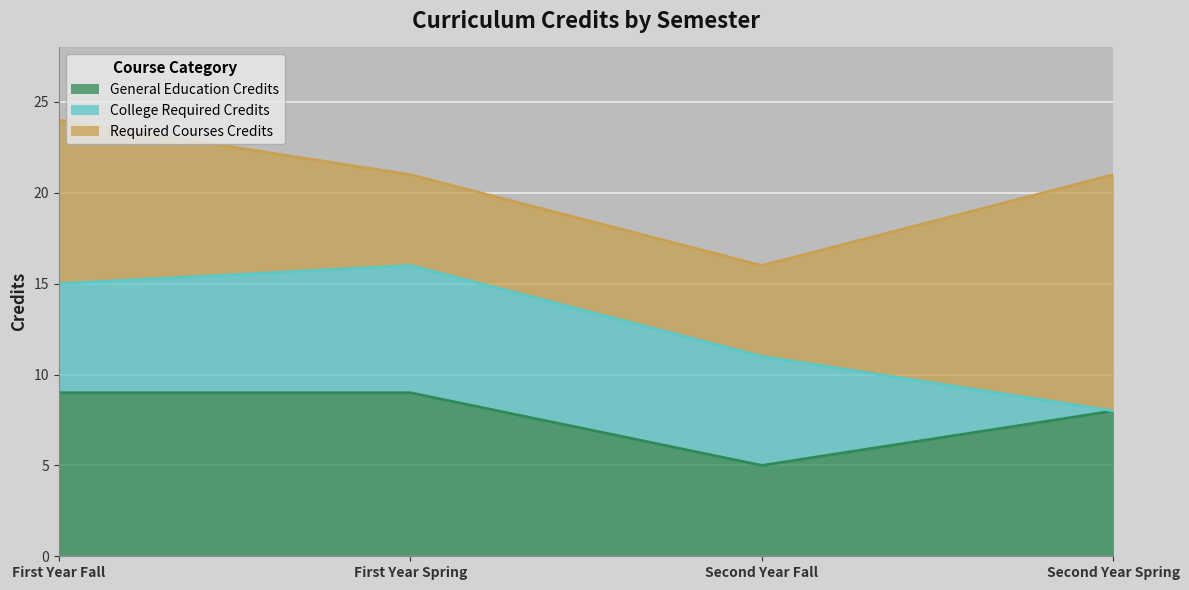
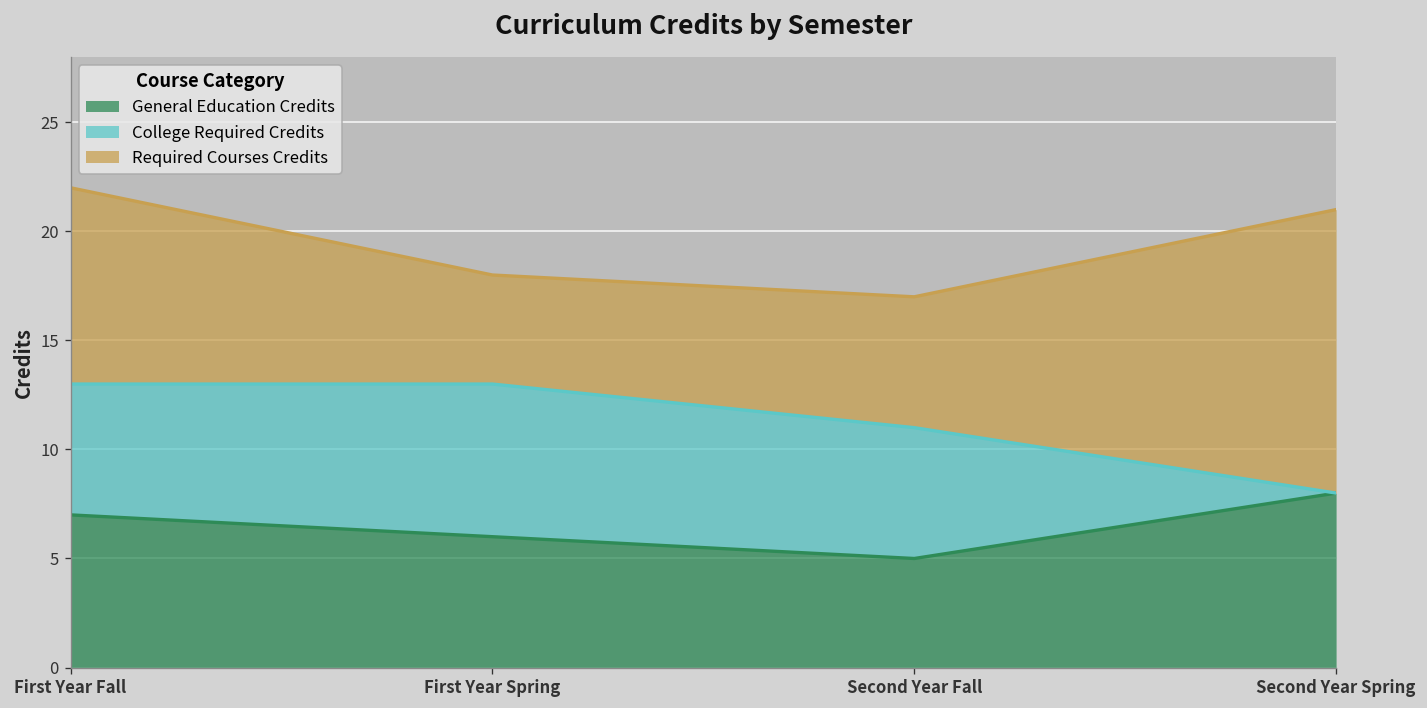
  {
    "General Education Credits": {
-     "First Year Fall": 9,
-     "First Year Spring": 9,
+     "First Year Fall": 7,
+     "First Year Spring": 6,
      "Second Year Fall": 5
    },
    "College Required Credits": {
      "First Year Fall": 6,
      "First Year Spring": 7,
      "Second Year Fall": 6
    },
    "Required Courses Credits": {
      "First Year Fall": 9,
      "First Year Spring": 5,
-     "Second Year Fall": 5,
+     "Second Year Fall": 6,
      "Second Year Spring": 13
    }
  }
